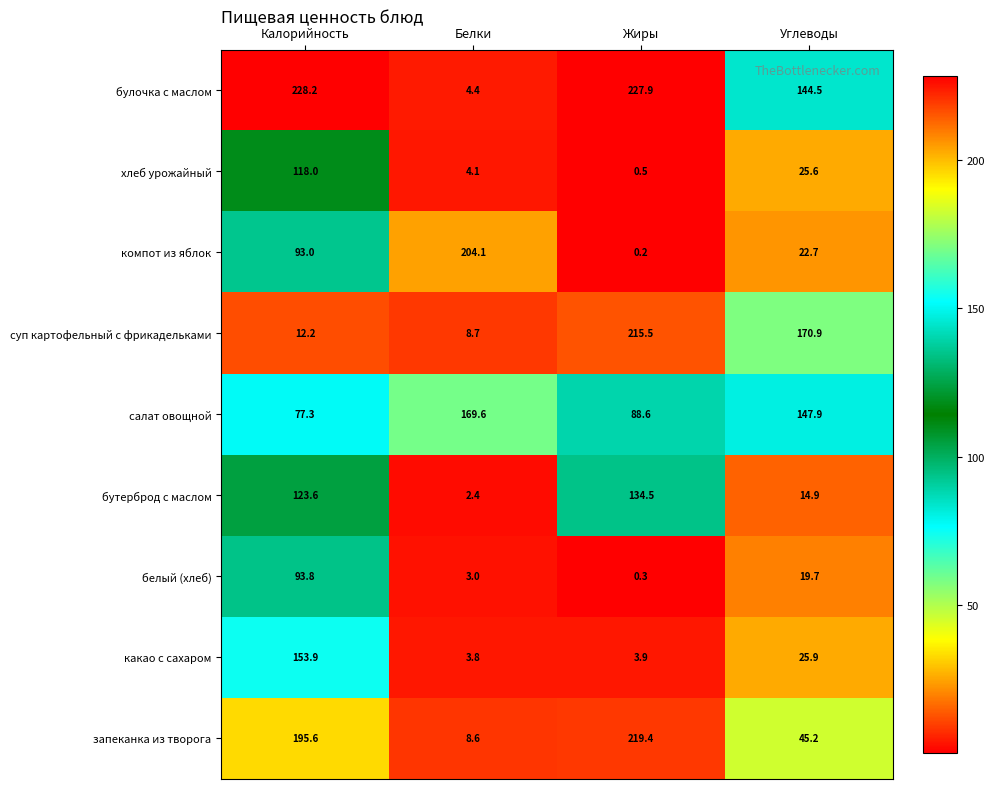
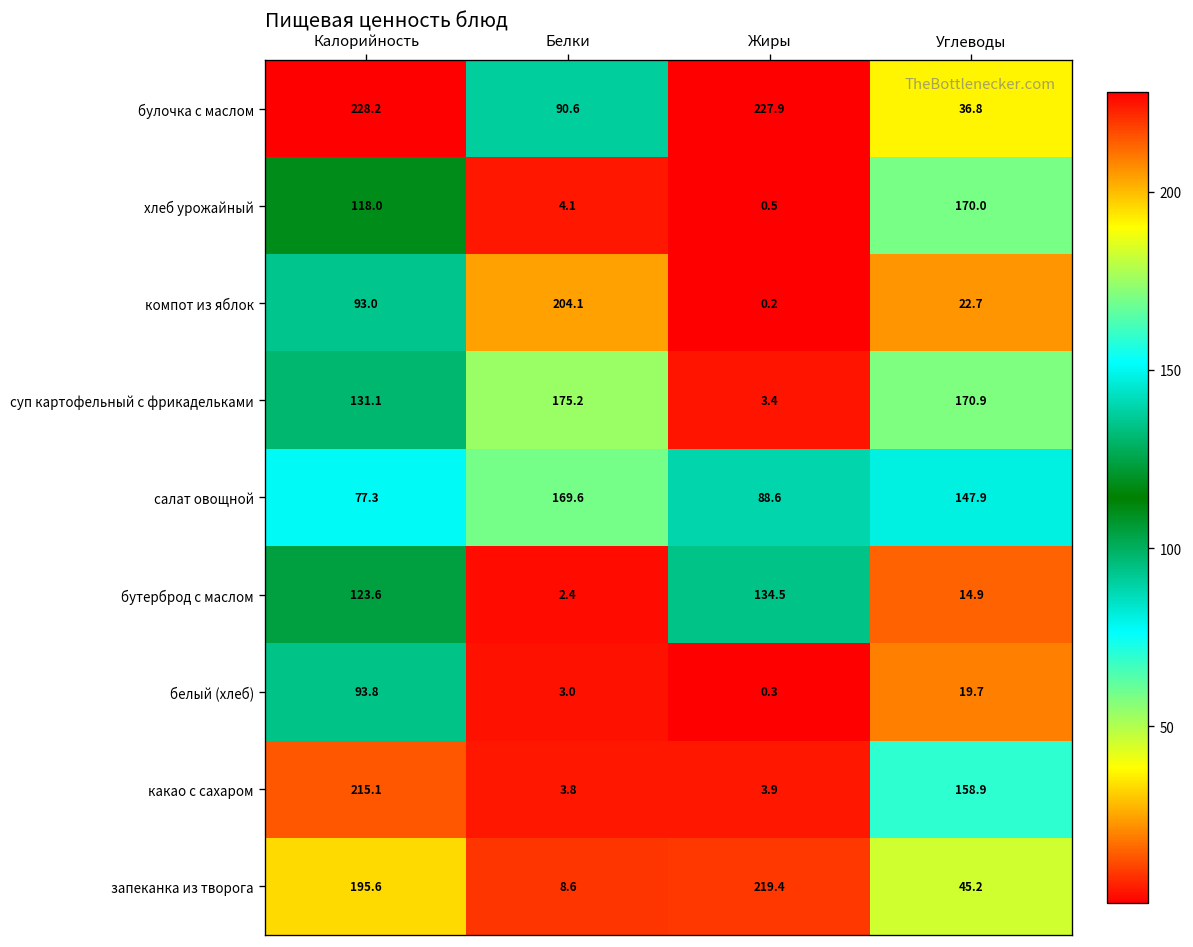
  {
    "булочка с маслом": {
      "Калорийность": 228.2,
-     "Белки": 4.4,
+     "Белки": 90.6,
      "Жиры": 227.9,
-     "Углеводы": 144.5
+     "Углеводы": 36.8
    },
    "хлеб урожайный": {
      "Калорийность": 118.0,
      "Белки": 4.1,
      "Жиры": 0.5,
-     "Углеводы": 25.6
+     "Углеводы": 170.0
    },
    "компот из яблок": {
      "Калорийность": 93.0,
      "Белки": 204.1,
      "Жиры": 0.2,
      "Углеводы": 22.7
    },
    "суп картофельный с фрикадельками": {
-     "Калорийность": 12.2,
-     "Белки": 8.7,
-     "Жиры": 215.5,
+     "Калорийность": 131.1,
+     "Белки": 175.2,
+     "Жиры": 3.4,
      "Углеводы": 170.9
    },
    "салат овощной": {
      "Калорийность": 77.3,
      "Белки": 169.6,
      "Жиры": 88.6,
      "Углеводы": 147.9
    },
    "бутерброд с маслом": {
      "Калорийность": 123.6,
      "Белки": 2.4,
      "Жиры": 134.5,
      "Углеводы": 14.9
    },
    "белый (хлеб)": {
      "Калорийность": 93.8,
      "Белки": 3.0,
      "Жиры": 0.3,
      "Углеводы": 19.7
    },
    "какао с сахаром": {
-     "Калорийность": 153.9,
+     "Калорийность": 215.1,
      "Белки": 3.8,
      "Жиры": 3.9,
-     "Углеводы": 25.9
+     "Углеводы": 158.9
    },
    "запеканка из творога": {
      "Калорийность": 195.6,
      "Белки": 8.6,
      "Жиры": 219.4,
      "Углеводы": 45.2
    }
  }
